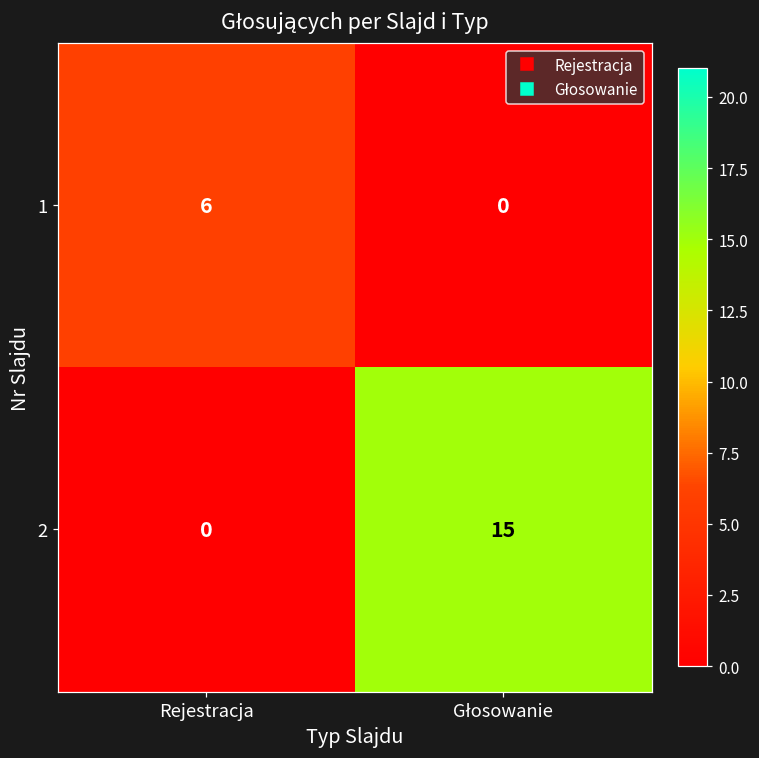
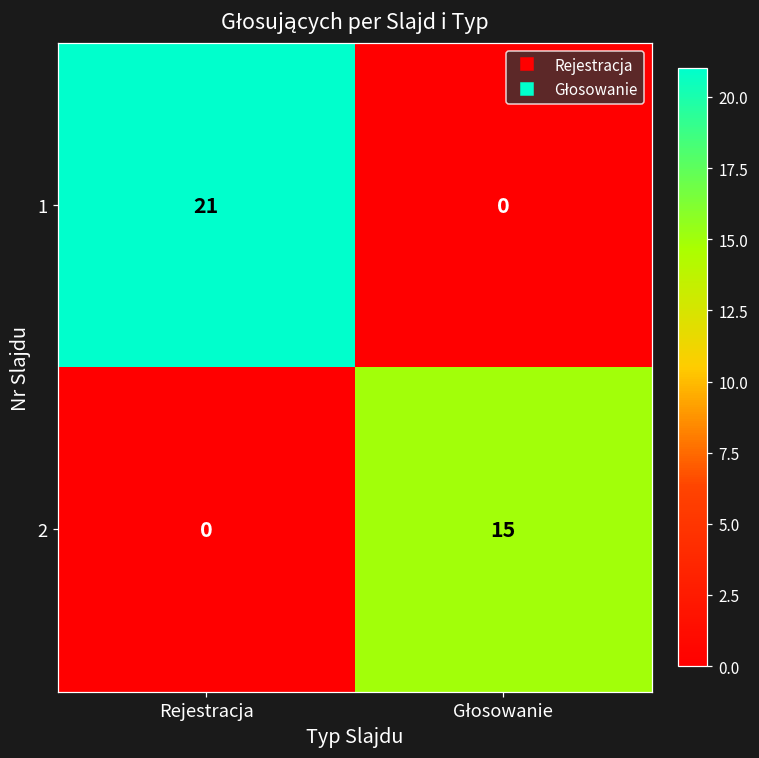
  {
    "1": {
-     "Rejestracja": 6,
+     "Rejestracja": 21,
      "Głosowanie": 0
    },
    "2": {
      "Rejestracja": 0,
      "Głosowanie": 15
    }
  }
